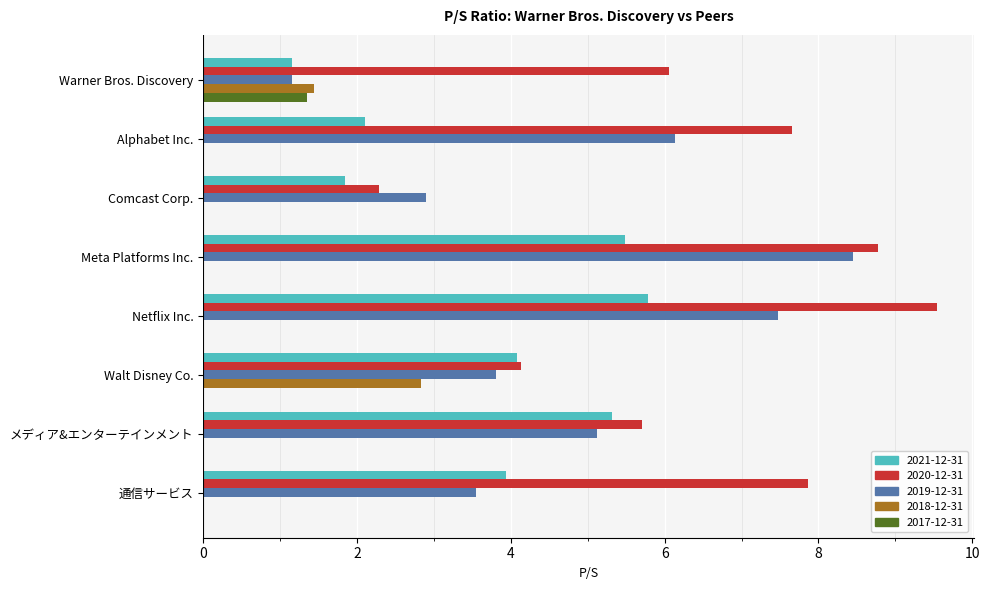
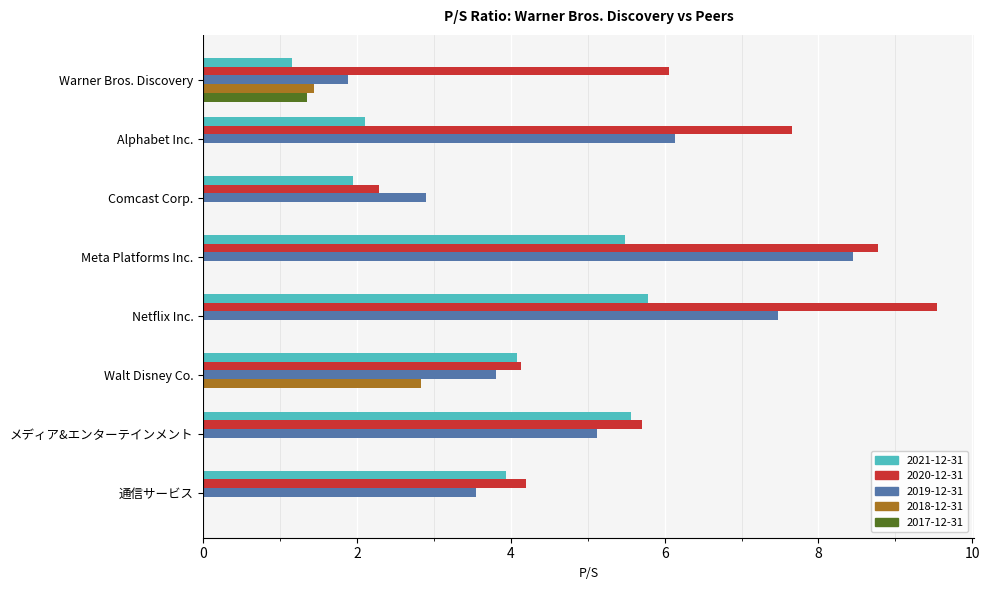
  {
    "2021-12-31": {
      "Warner Bros. Discovery": 1.2,
      "Alphabet Inc.": 2.1,
-     "Comcast Corp.": 1.8,
+     "Comcast Corp.": 2.0,
      "Meta Platforms Inc.": 5.5,
      "Netflix Inc.": 5.8,
      "Walt Disney Co.": 4.1,
-     "メディア&エンターテインメント": 5.3,
+     "メディア&エンターテインメント": 5.6,
      "通信サービス": 3.9
    },
    "2020-12-31": {
      "Warner Bros. Discovery": 6.1,
      "Alphabet Inc.": 7.7,
      "Comcast Corp.": 2.3,
      "Meta Platforms Inc.": 8.8,
      "Netflix Inc.": 9.5,
      "Walt Disney Co.": 4.1,
      "メディア&エンターテインメント": 5.7,
-     "通信サービス": 7.9
+     "通信サービス": 4.2
    },
    "2019-12-31": {
-     "Warner Bros. Discovery": 1.2,
+     "Warner Bros. Discovery": 1.9,
      "Alphabet Inc.": 6.1,
      "Comcast Corp.": 2.9,
      "Meta Platforms Inc.": 8.5,
      "Netflix Inc.": 7.5,
      "Walt Disney Co.": 3.8,
      "メディア&エンターテインメント": 5.1,
      "通信サービス": 3.5
    },
    "2018-12-31": {
      "Warner Bros. Discovery": 1.4,
      "Alphabet Inc.": 0.0,
      "Comcast Corp.": 0.0,
      "Meta Platforms Inc.": 0.0,
      "Netflix Inc.": 0.0,
      "Walt Disney Co.": 2.8,
      "メディア&エンターテインメント": 0.0,
      "通信サービス": 0.0
    },
    "2017-12-31": {
      "Warner Bros. Discovery": 1.4,
      "Alphabet Inc.": 0.0,
      "Comcast Corp.": 0.0,
      "Meta Platforms Inc.": 0.0,
      "Netflix Inc.": 0.0,
      "Walt Disney Co.": 0.0,
      "メディア&エンターテインメント": 0.0,
      "通信サービス": 0.0
    }
  }
